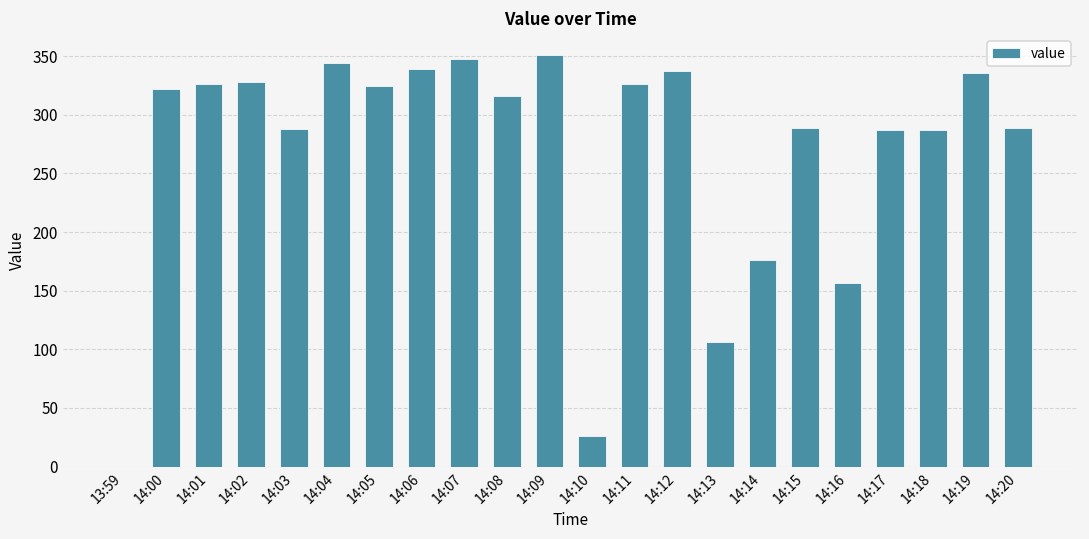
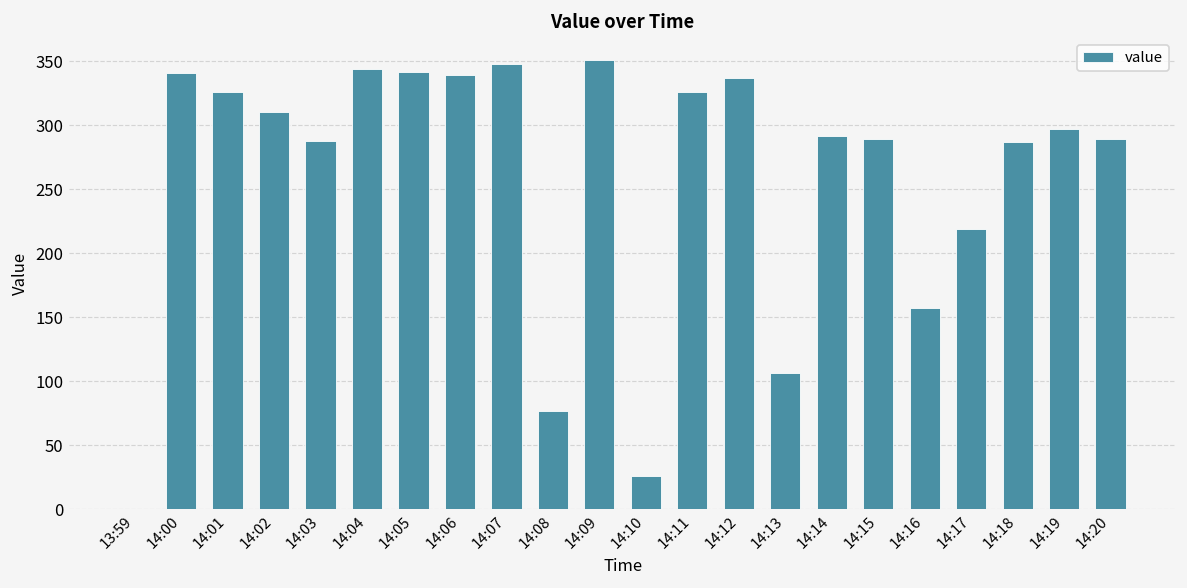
  {
    "13:59": 0,
-   "14:00": 322,
+   "14:00": 341,
    "14:01": 326,
-   "14:02": 328,
+   "14:02": 310,
    "14:03": 288,
    "14:04": 344,
-   "14:05": 325,
+   "14:05": 342,
    "14:06": 339,
    "14:07": 348,
-   "14:08": 316,
+   "14:08": 77,
    "14:09": 351,
    "14:10": 26,
    "14:11": 326,
    "14:12": 337,
    "14:13": 106,
-   "14:14": 176,
+   "14:14": 292,
    "14:15": 289,
    "14:16": 157,
-   "14:17": 287,
+   "14:17": 219,
    "14:18": 287,
-   "14:19": 336,
+   "14:19": 297,
    "14:20": 289
  }
